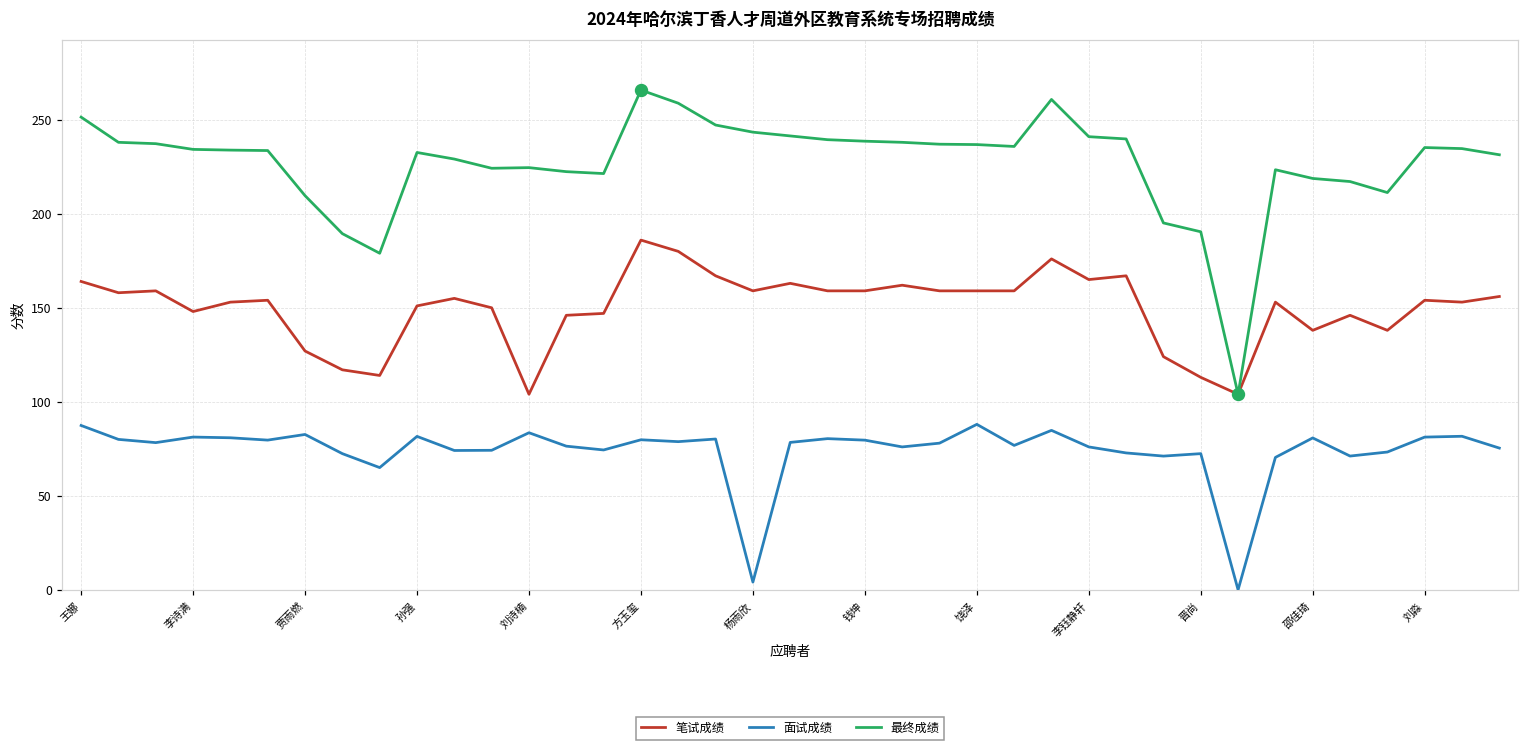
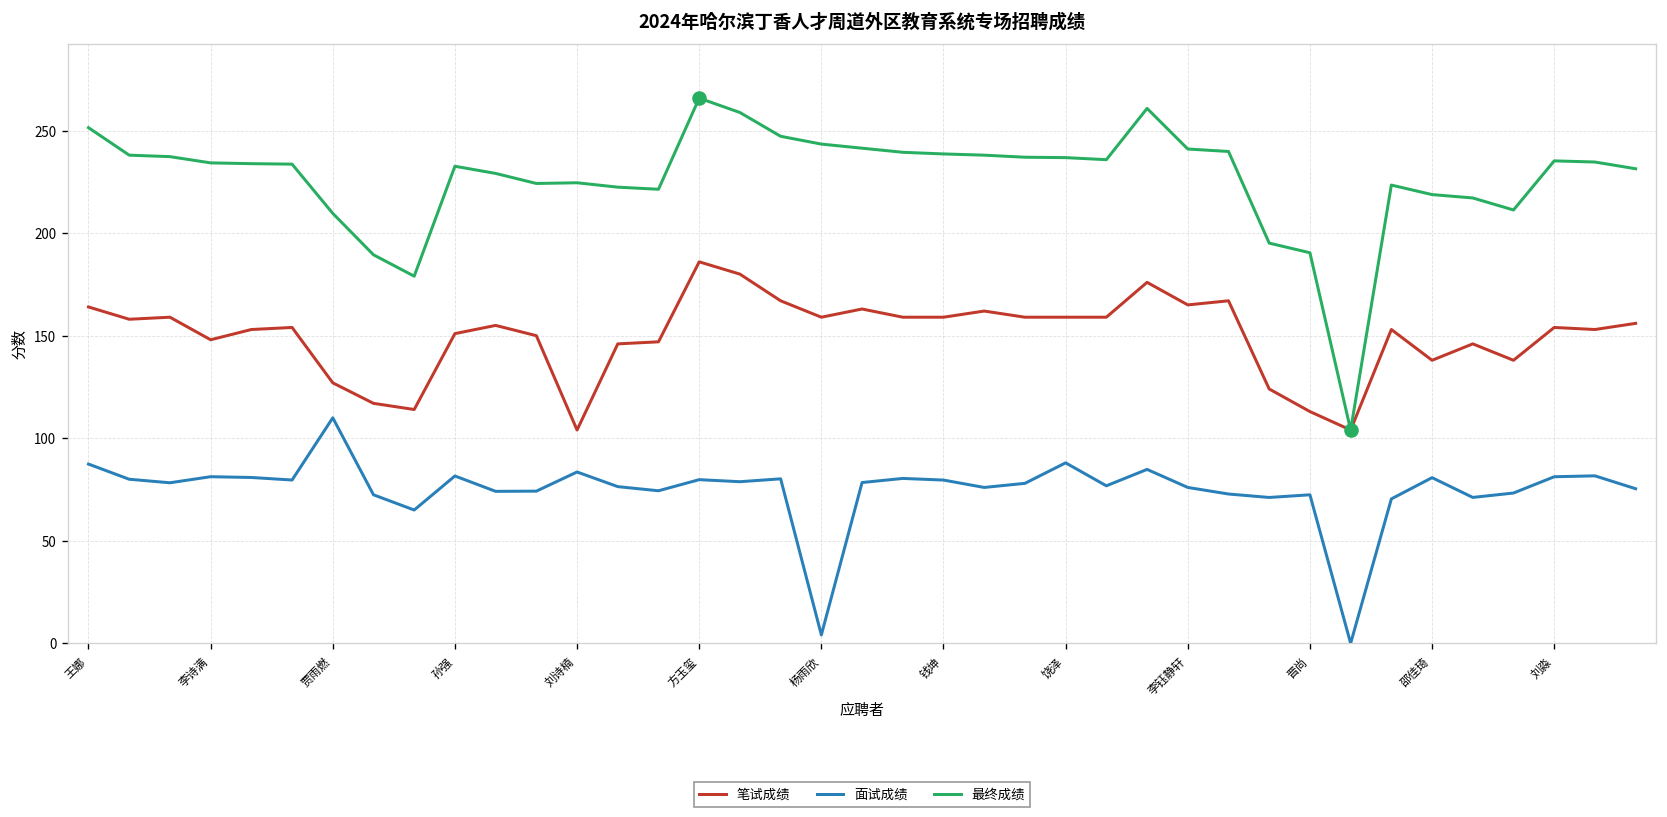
  {
    "笔试成绩": {
      "王娜": 164,
      "李诗满": 148,
      "贾雨燃": 127,
      "孙强": 151,
      "刘诗楠": 104,
      "方玉玺": 186,
      "杨雨欣": 159,
      "钱坤": 159,
      "饶泽": 159,
      "李钰静轩": 165,
      "晋尚": 113,
      "邵佳琦": 138,
      "刘淼": 154
    },
    "面试成绩": {
      "王娜": 87,
      "李诗满": 81,
-     "贾雨燃": 83,
+     "贾雨燃": 110,
      "孙强": 82,
      "刘诗楠": 84,
      "方玉玺": 80,
      "杨雨欣": 4,
      "钱坤": 80,
      "饶泽": 88,
      "李钰静轩": 76,
      "晋尚": 72,
      "邵佳琦": 81,
      "刘淼": 81
    }
  }
